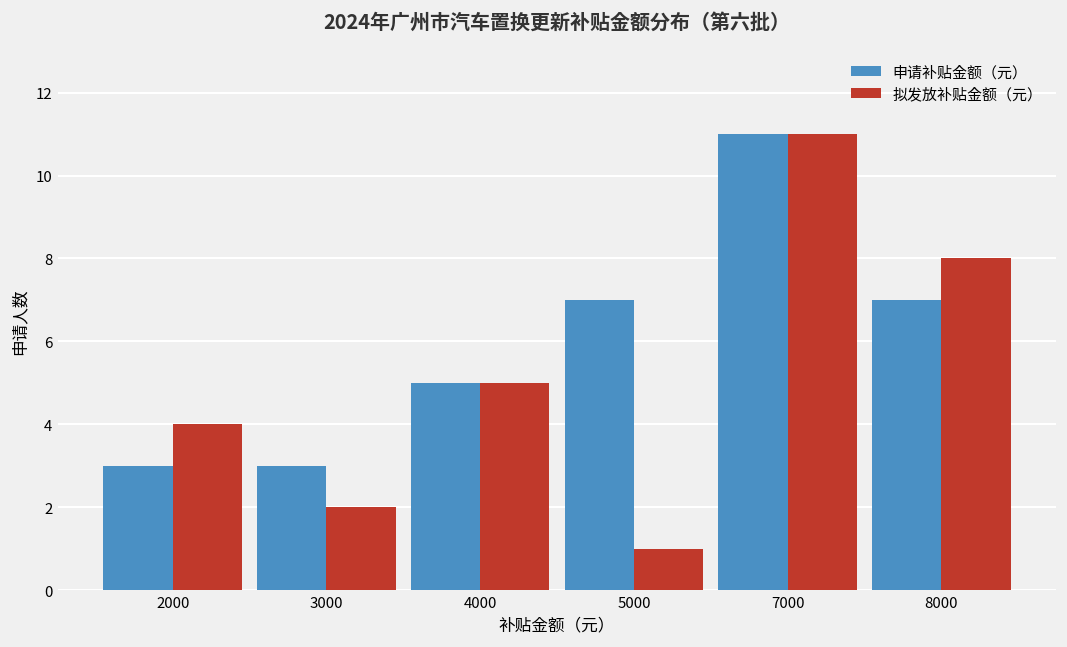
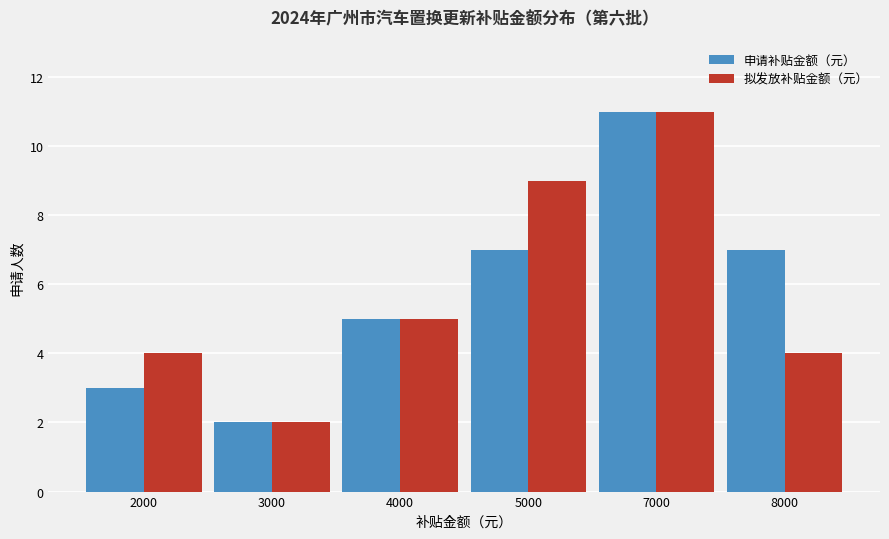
  {
    "申请补贴金额（元）": {
      "2000": 3,
-     "3000": 3,
+     "3000": 2,
      "4000": 5,
      "5000": 7,
      "7000": 11,
      "8000": 7
    },
    "拟发放补贴金额（元）": {
      "2000": 4,
      "3000": 2,
      "4000": 5,
-     "5000": 1,
+     "5000": 9,
      "7000": 11,
-     "8000": 8
+     "8000": 4
    }
  }
